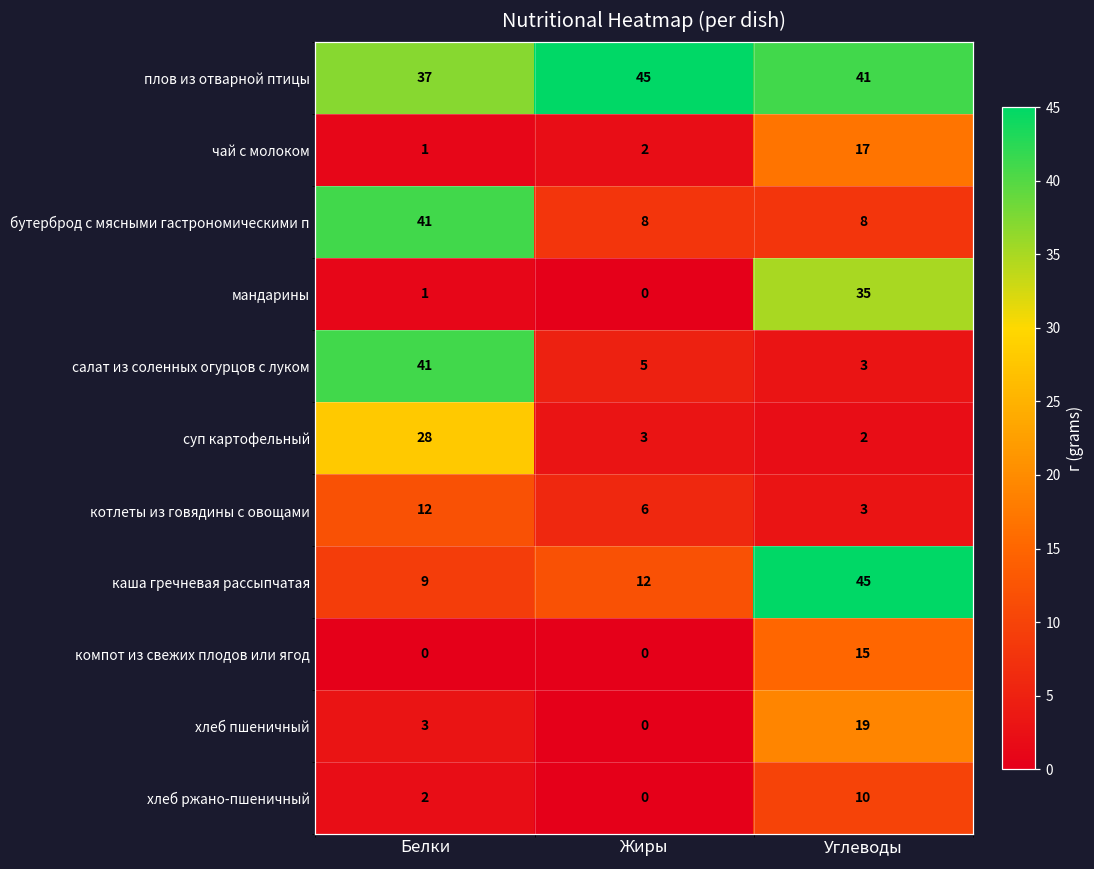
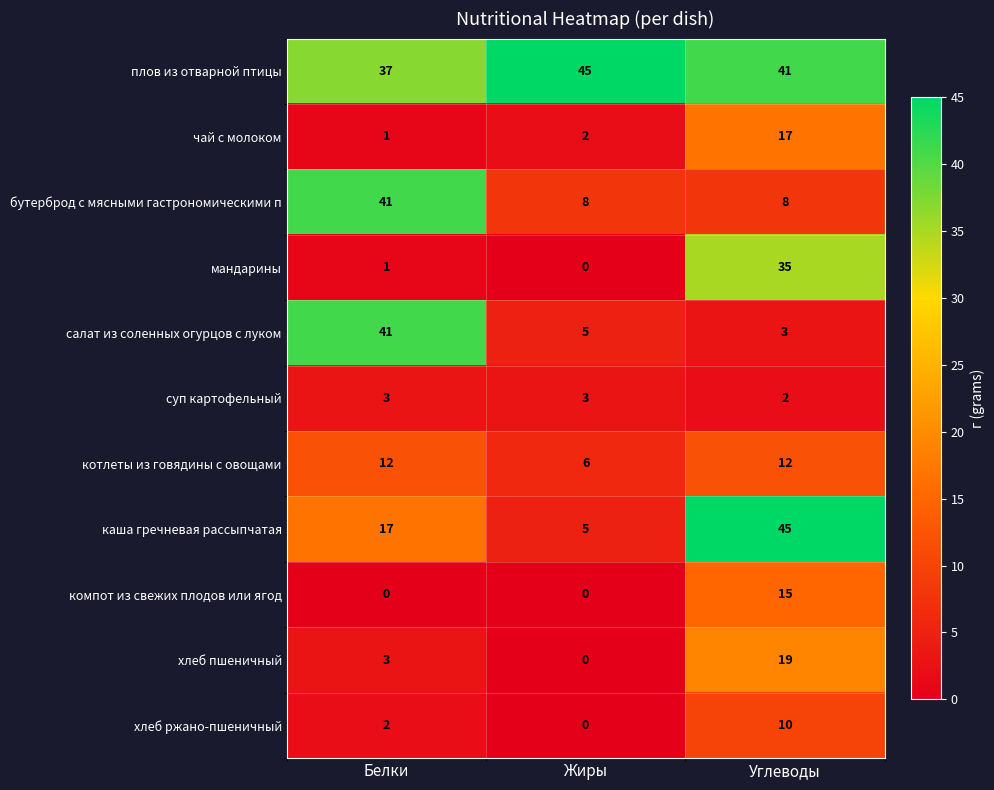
  {
    "плов из отварной птицы": {
      "Белки": 37,
      "Жиры": 45,
      "Углеводы": 41
    },
    "чай с молоком": {
      "Белки": 1,
      "Жиры": 2,
      "Углеводы": 17
    },
    "бутерброд с мясными гастрономическими п": {
      "Белки": 41,
      "Жиры": 8,
      "Углеводы": 8
    },
    "мандарины": {
      "Белки": 1,
      "Жиры": 0,
      "Углеводы": 35
    },
    "салат из соленных огурцов с луком": {
      "Белки": 41,
      "Жиры": 5,
      "Углеводы": 3
    },
    "суп картофельный": {
-     "Белки": 28,
+     "Белки": 3,
      "Жиры": 3,
      "Углеводы": 2
    },
    "котлеты из говядины с овощами": {
      "Белки": 12,
      "Жиры": 6,
-     "Углеводы": 3
+     "Углеводы": 12
    },
    "каша гречневая рассыпчатая": {
-     "Белки": 9,
-     "Жиры": 12,
+     "Белки": 17,
+     "Жиры": 5,
      "Углеводы": 45
    },
    "компот из свежих плодов или ягод": {
      "Белки": 0,
      "Жиры": 0,
      "Углеводы": 15
    },
    "хлеб пшеничный": {
      "Белки": 3,
      "Жиры": 0,
      "Углеводы": 19
    },
    "хлеб ржано-пшеничный": {
      "Белки": 2,
      "Жиры": 0,
      "Углеводы": 10
    }
  }
